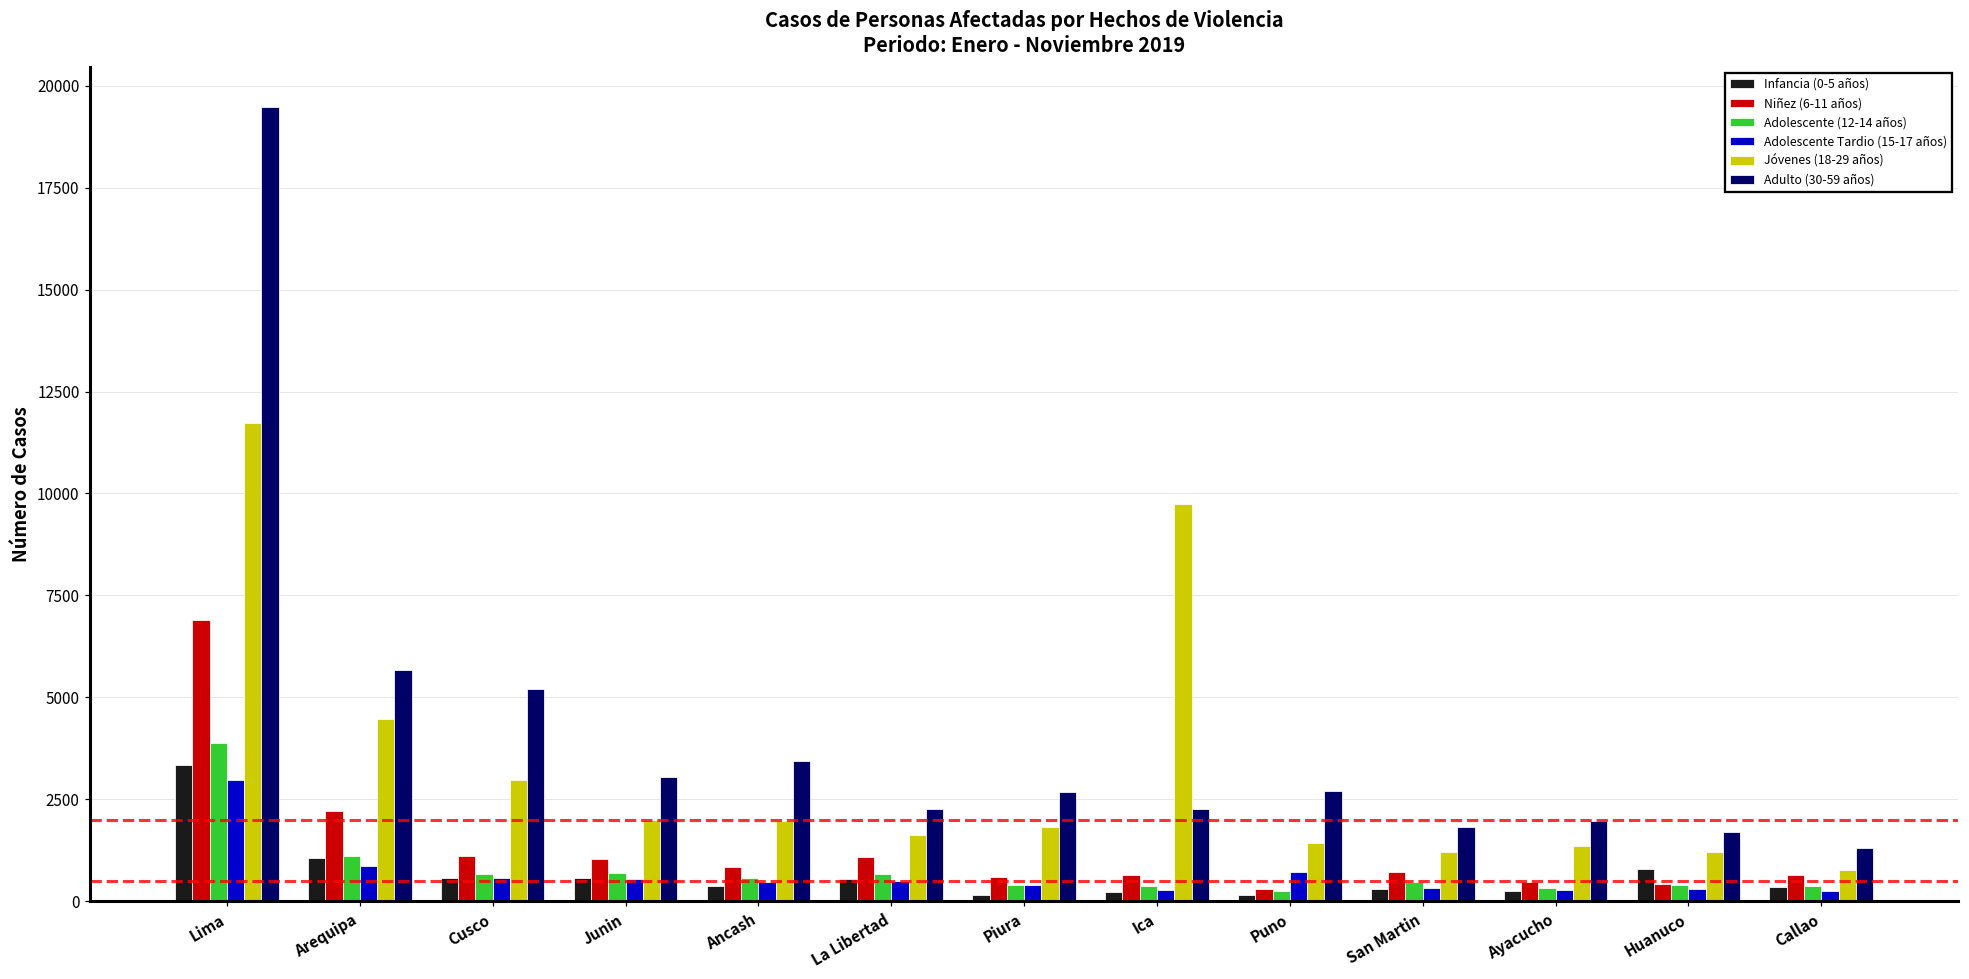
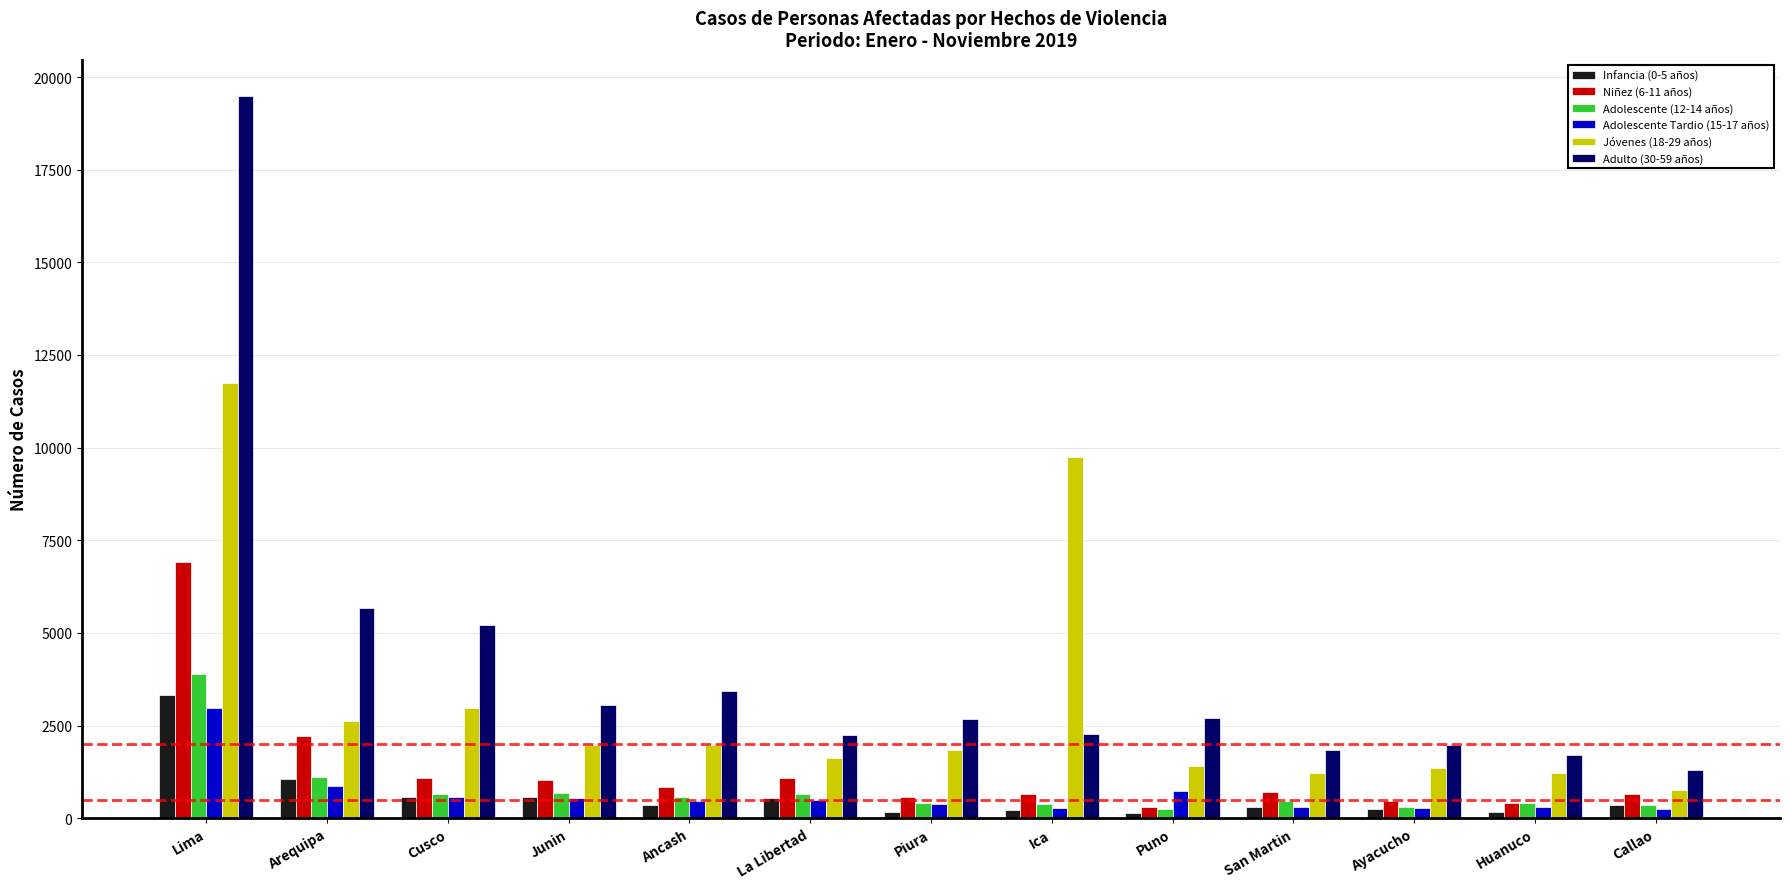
  {
    "Infancia (0-5 años)": {
      "Lima": 3300,
      "Arequipa": 1100,
      "Cusco": 600,
      "Junin": 600,
      "Ancash": 400,
      "La Libertad": 500,
      "Piura": 200,
      "Ica": 200,
      "Puno": 100,
      "San Martin": 300,
      "Ayacucho": 200,
-     "Huanuco": 800,
+     "Huanuco": 200,
      "Callao": 400
    },
    "Niñez (6-11 años)": {
      "Lima": 6900,
      "Arequipa": 2200,
      "Cusco": 1100,
      "Junin": 1000,
      "Ancash": 800,
      "La Libertad": 1100,
      "Piura": 600,
      "Ica": 600,
      "Puno": 300,
      "San Martin": 700,
      "Ayacucho": 500,
      "Huanuco": 400,
      "Callao": 700
    },
    "Adolescente (12-14 años)": {
      "Lima": 3900,
      "Arequipa": 1100,
      "Cusco": 700,
      "Junin": 700,
      "Ancash": 600,
      "La Libertad": 700,
      "Piura": 400,
      "Ica": 400,
      "Puno": 200,
      "San Martin": 500,
      "Ayacucho": 300,
      "Huanuco": 400,
      "Callao": 400
    },
    "Adolescente Tardio (15-17 años)": {
      "Lima": 3000,
      "Arequipa": 900,
      "Cusco": 600,
      "Junin": 500,
      "Ancash": 500,
      "La Libertad": 500,
      "Piura": 400,
      "Ica": 300,
      "Puno": 700,
      "San Martin": 300,
      "Ayacucho": 300,
      "Huanuco": 300,
      "Callao": 300
    },
    "Jóvenes (18-29 años)": {
      "Lima": 11700,
-     "Arequipa": 4500,
+     "Arequipa": 2600,
      "Cusco": 3000,
      "Junin": 2000,
      "Ancash": 2000,
      "La Libertad": 1600,
      "Piura": 1800,
      "Ica": 9800,
      "Puno": 1400,
      "San Martin": 1200,
      "Ayacucho": 1400,
      "Huanuco": 1200,
      "Callao": 800
    },
    "Adulto (30-59 años)": {
      "Lima": 19500,
      "Arequipa": 5700,
      "Cusco": 5200,
      "Junin": 3000,
      "Ancash": 3400,
      "La Libertad": 2300,
      "Piura": 2700,
      "Ica": 2300,
      "Puno": 2700,
      "San Martin": 1800,
      "Ayacucho": 2000,
      "Huanuco": 1700,
      "Callao": 1300
    }
  }
